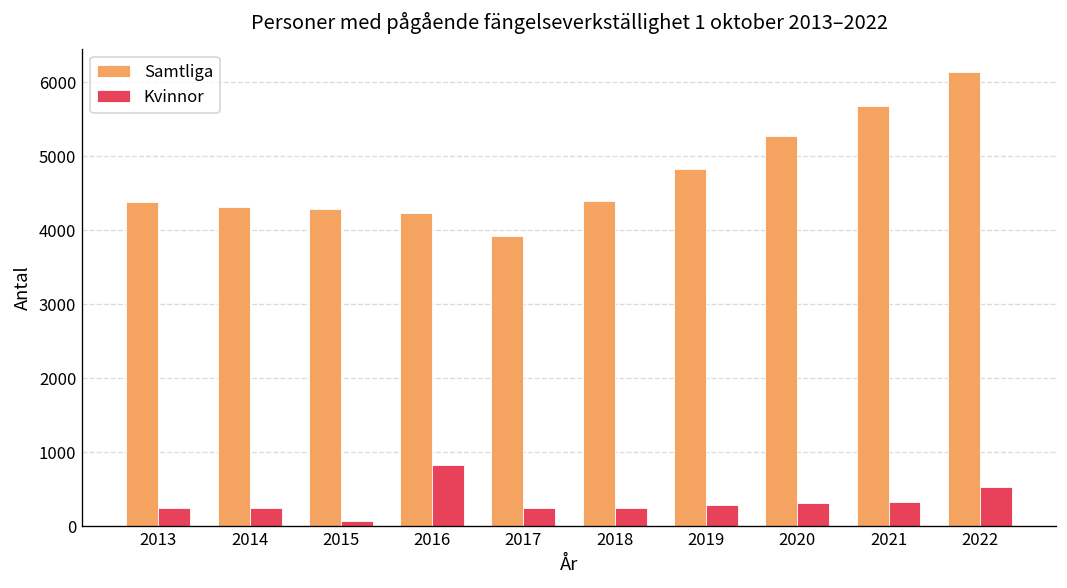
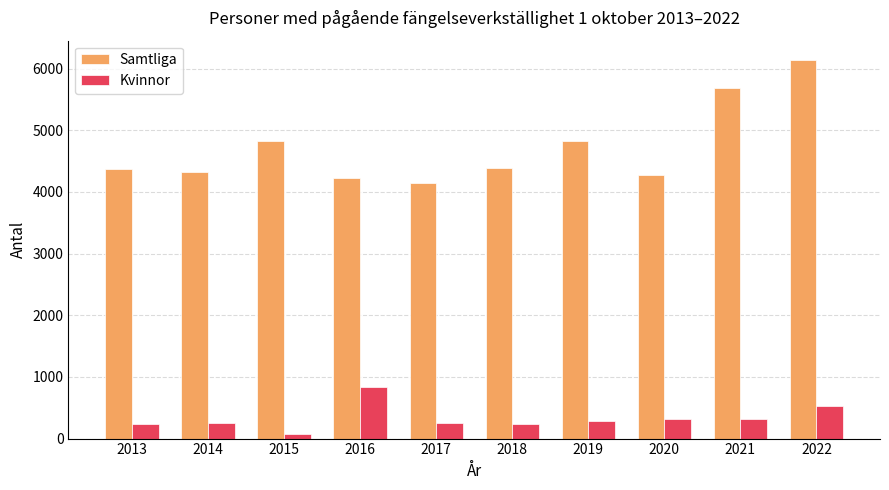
  {
    "Samtliga": {
      "2013": 4400,
      "2014": 4300,
-     "2015": 4300,
+     "2015": 4800,
      "2016": 4200,
-     "2017": 3900,
+     "2017": 4100,
      "2018": 4400,
      "2019": 4800,
-     "2020": 5300,
+     "2020": 4300,
      "2021": 5700,
      "2022": 6100
    },
    "Kvinnor": {
      "2013": 200,
      "2014": 200,
      "2015": 100,
      "2016": 800,
      "2017": 300,
      "2018": 200,
      "2019": 300,
      "2020": 300,
      "2021": 300,
      "2022": 500
    }
  }
